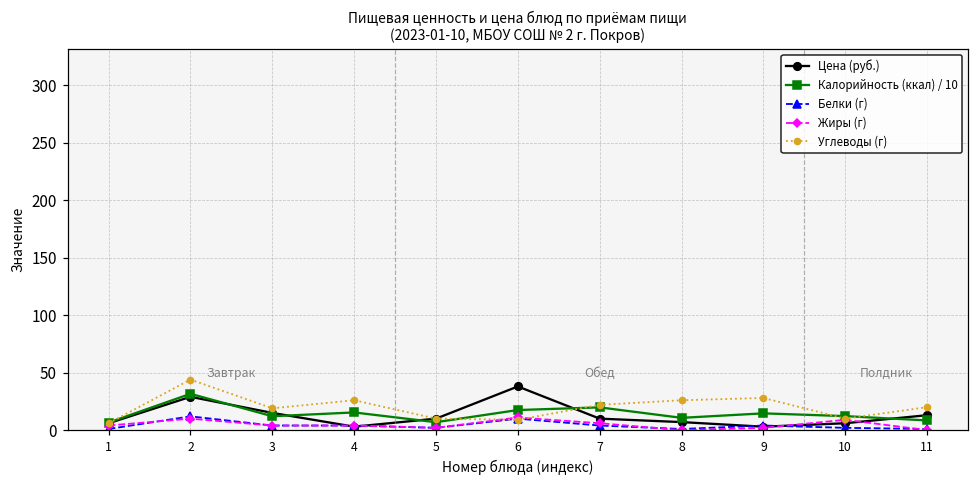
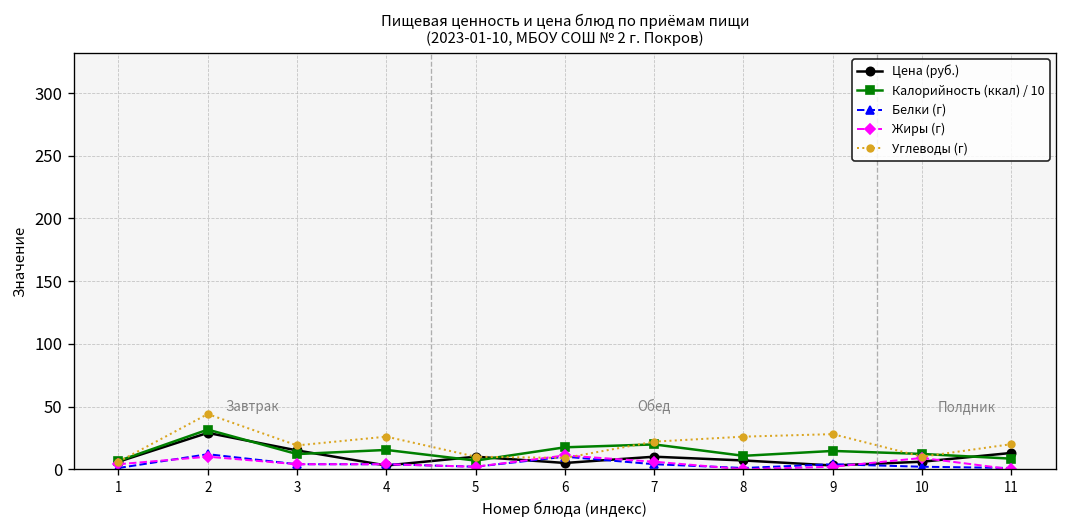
  {
    "Цена (руб.)": {
      "2": 29,
      "3": 15,
-     "6": 38,
+     "6": 5,
      "7": 10,
      "8": 7,
      "10": 6,
      "11": 13
    },
    "Калорийность (ккал) / 10": {
      "2": 32,
      "3": 12,
      "4": 15,
      "5": 7,
      "6": 18,
      "8": 11,
      "9": 15,
      "11": 8
    },
    "Белки (г)": {
      "1": 1,
      "10": 2
    },
    "Углеводы (г)": {
      "2": 44,
      "3": 19,
      "4": 26,
      "8": 26,
      "9": 28,
      "11": 20
    }
  }
